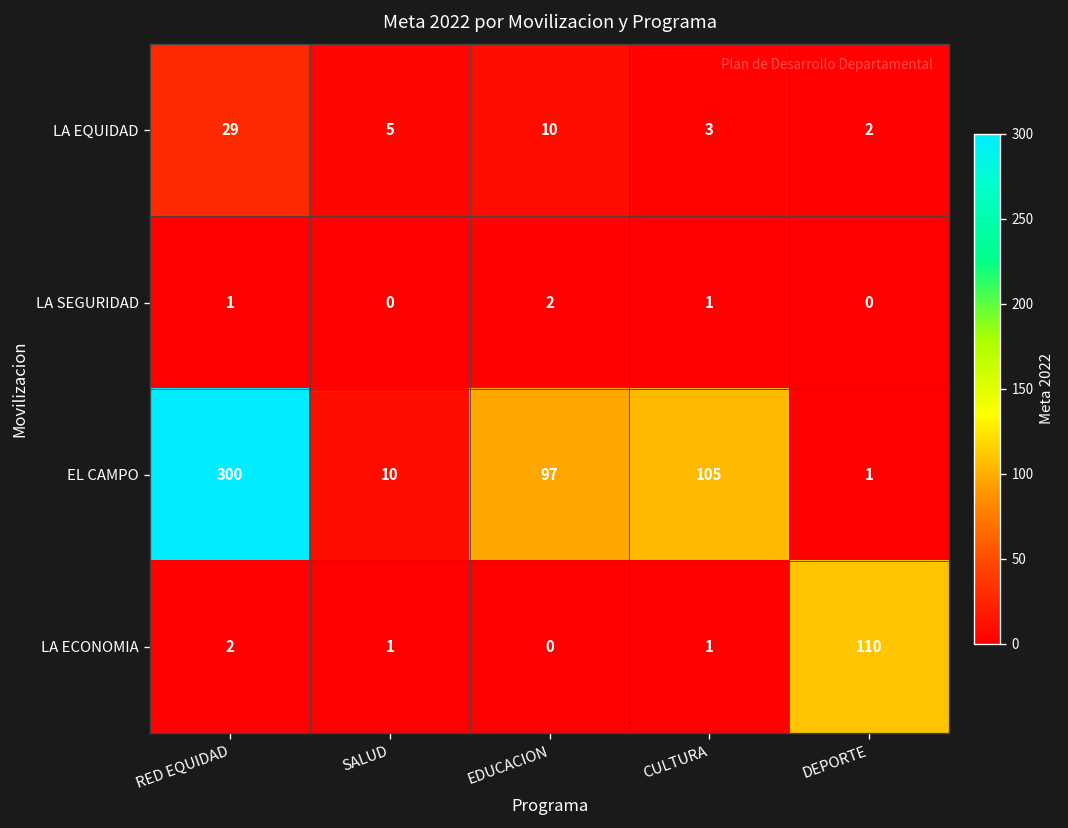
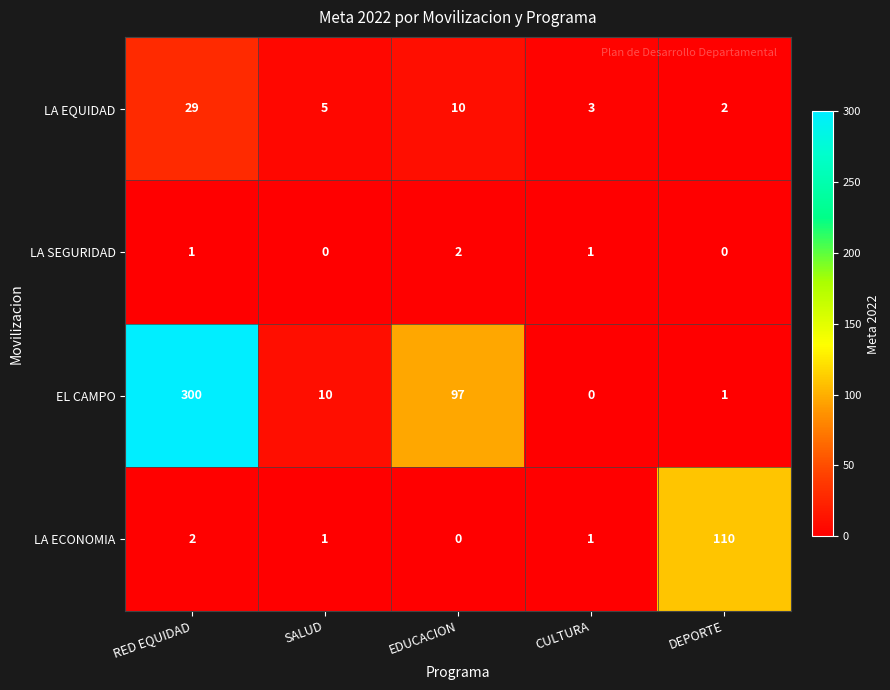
  {
    "LA EQUIDAD": {
      "RED EQUIDAD": 29,
      "SALUD": 5,
      "EDUCACION": 10,
      "CULTURA": 3
    },
    "LA SEGURIDAD": {
      "RED EQUIDAD": 1,
      "SALUD": 0,
      "EDUCACION": 2,
      "CULTURA": 1,
      "DEPORTE": 0
    },
    "EL CAMPO": {
      "RED EQUIDAD": 300,
      "SALUD": 10,
      "EDUCACION": 97,
-     "CULTURA": 105,
+     "CULTURA": 0,
      "DEPORTE": 1
    },
    "LA ECONOMIA": {
      "RED EQUIDAD": 2,
      "SALUD": 1,
      "EDUCACION": 0,
      "CULTURA": 1,
      "DEPORTE": 110
    }
  }
